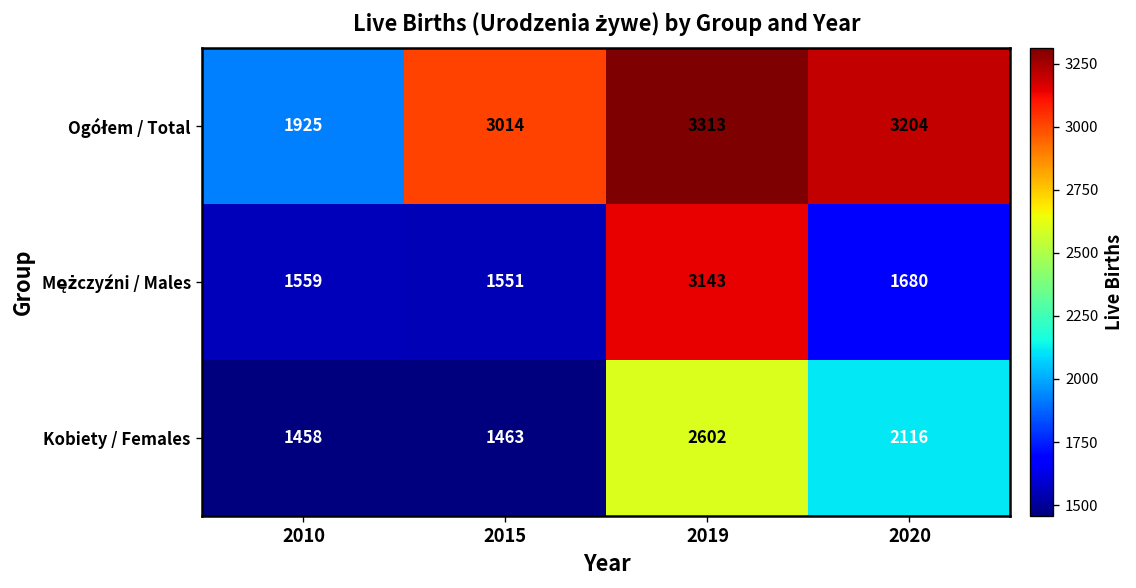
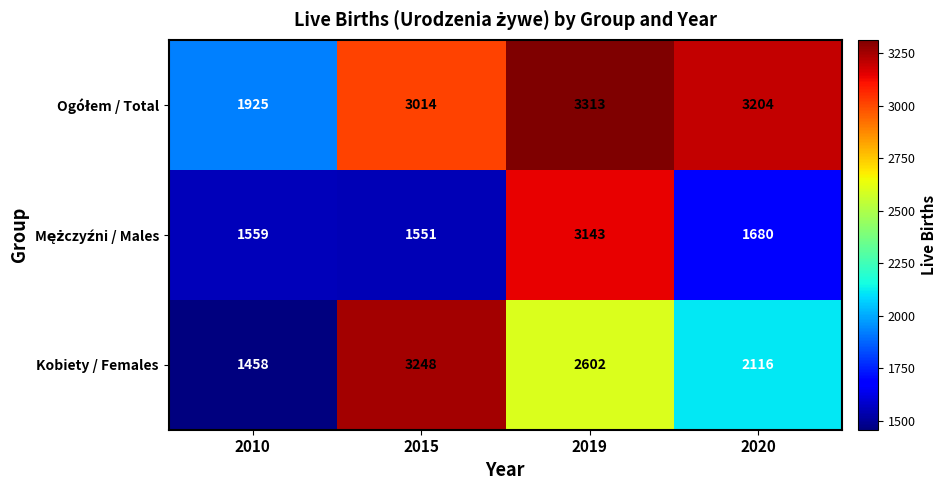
  {
    "Ogółem / Total": {
      "2010": 1925,
      "2015": 3014,
      "2019": 3313,
      "2020": 3204
    },
    "Mężczyźni / Males": {
      "2010": 1559,
      "2015": 1551,
      "2019": 3143,
      "2020": 1680
    },
    "Kobiety / Females": {
      "2010": 1458,
-     "2015": 1463,
+     "2015": 3248,
      "2019": 2602,
      "2020": 2116
    }
  }
